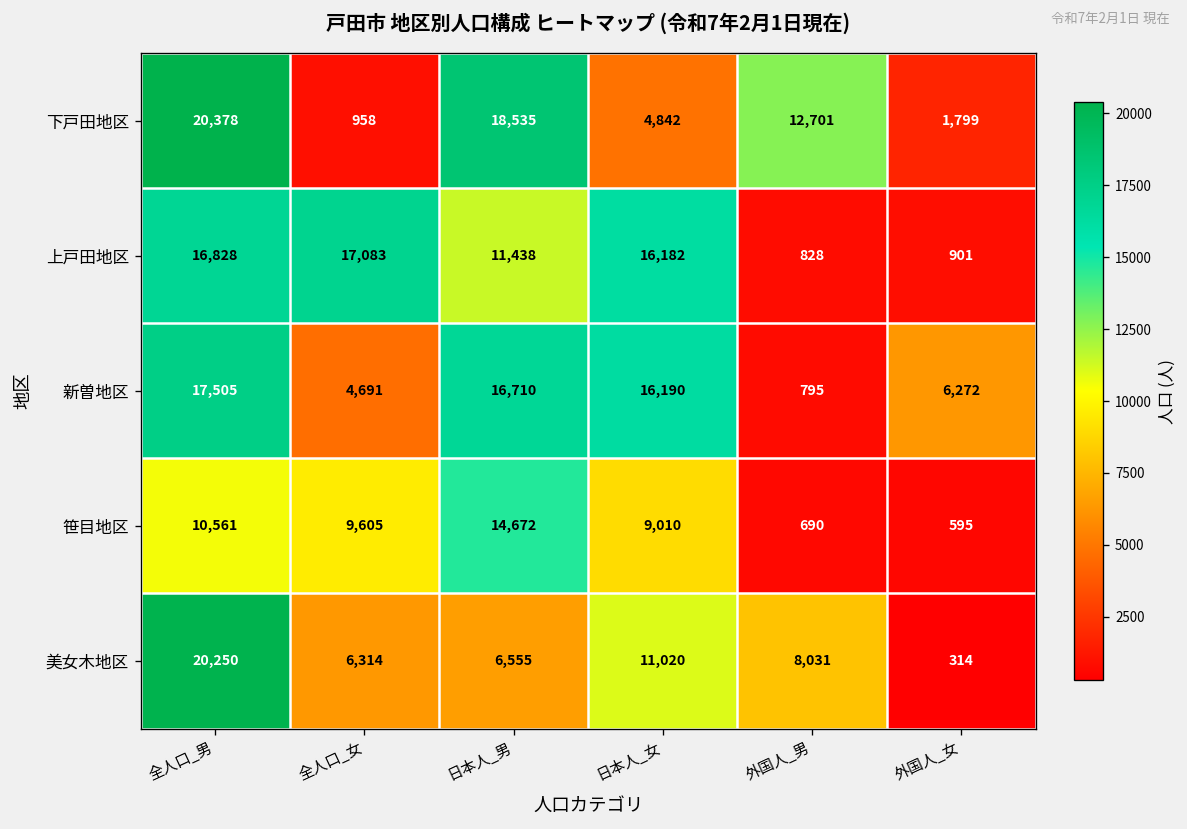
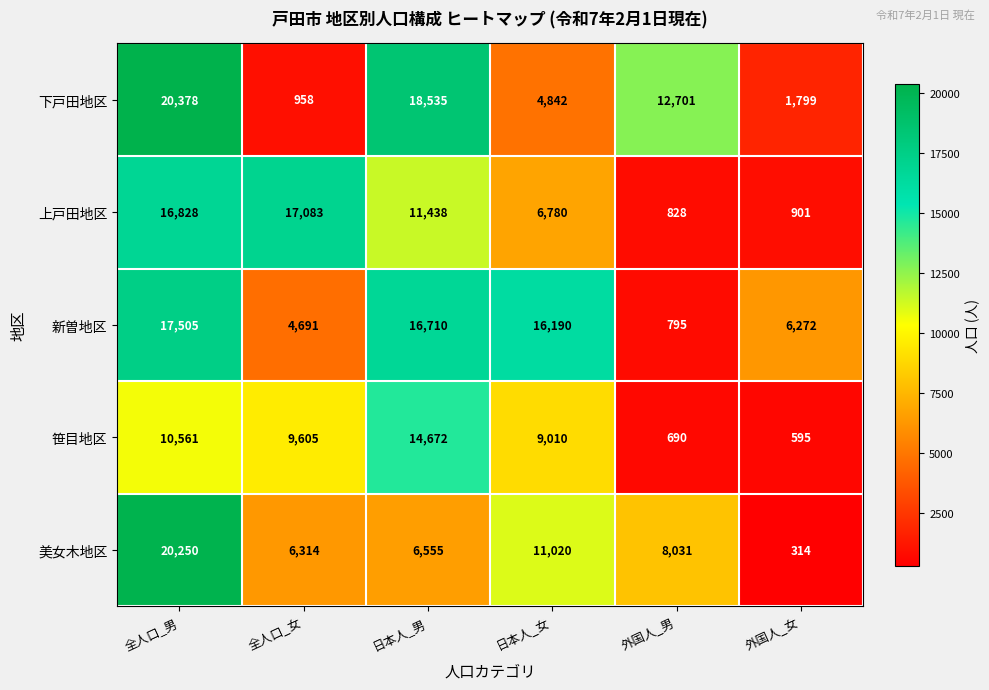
  {
    "下戸田地区": {
      "全人口_男": "20,378",
      "全人口_女": "958",
      "日本人_男": "18,535",
      "日本人_女": "4,842",
      "外国人_男": "12,701",
      "外国人_女": "1,799"
    },
    "上戸田地区": {
      "全人口_男": "16,828",
      "全人口_女": "17,083",
      "日本人_男": "11,438",
-     "日本人_女": "16,182",
+     "日本人_女": "6,780",
      "外国人_男": "828",
      "外国人_女": "901"
    },
    "新曽地区": {
      "全人口_男": "17,505",
      "全人口_女": "4,691",
      "日本人_男": "16,710",
      "日本人_女": "16,190",
      "外国人_男": "795",
      "外国人_女": "6,272"
    },
    "笹目地区": {
      "全人口_男": "10,561",
      "全人口_女": "9,605",
      "日本人_男": "14,672",
      "日本人_女": "9,010",
      "外国人_男": "690",
      "外国人_女": "595"
    },
    "美女木地区": {
      "全人口_男": "20,250",
      "全人口_女": "6,314",
      "日本人_男": "6,555",
      "日本人_女": "11,020",
      "外国人_男": "8,031",
      "外国人_女": "314"
    }
  }
